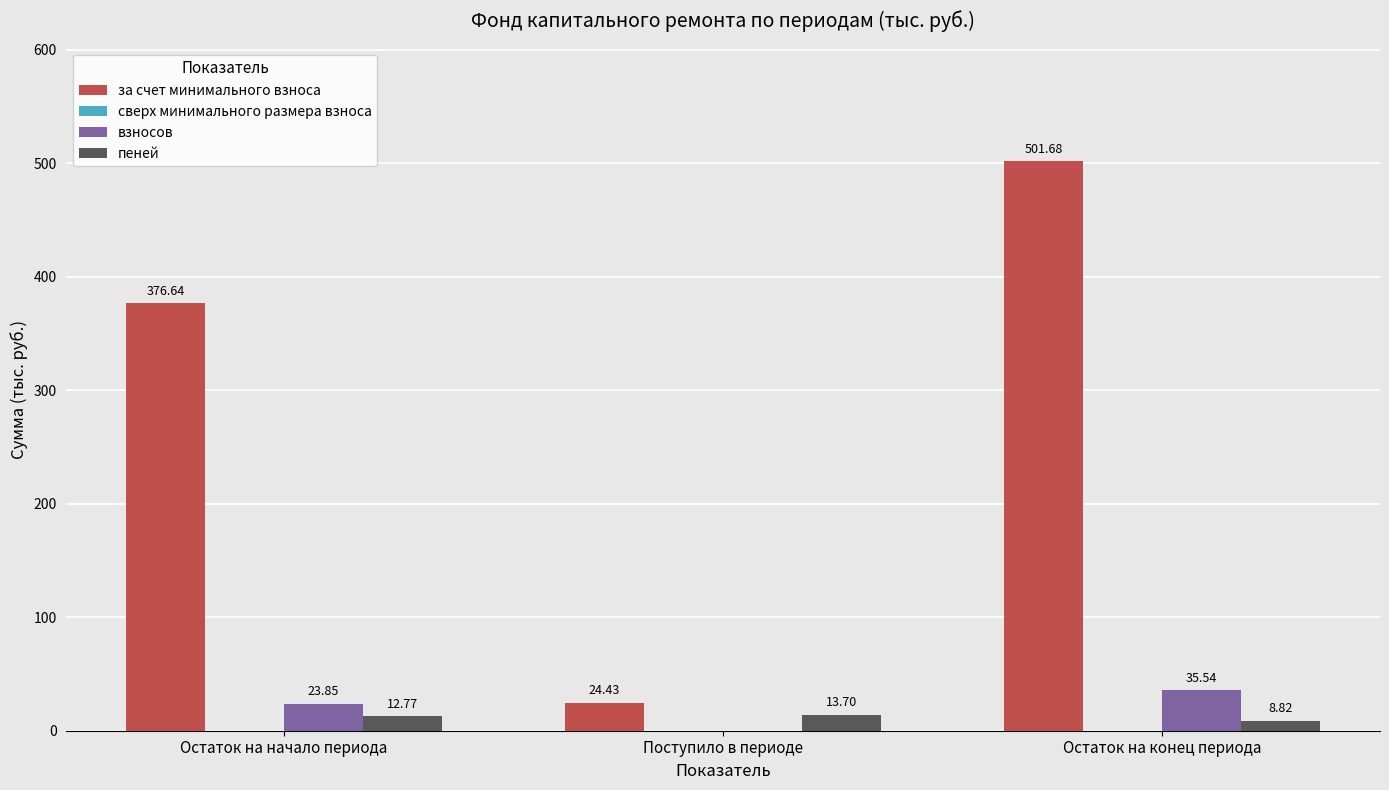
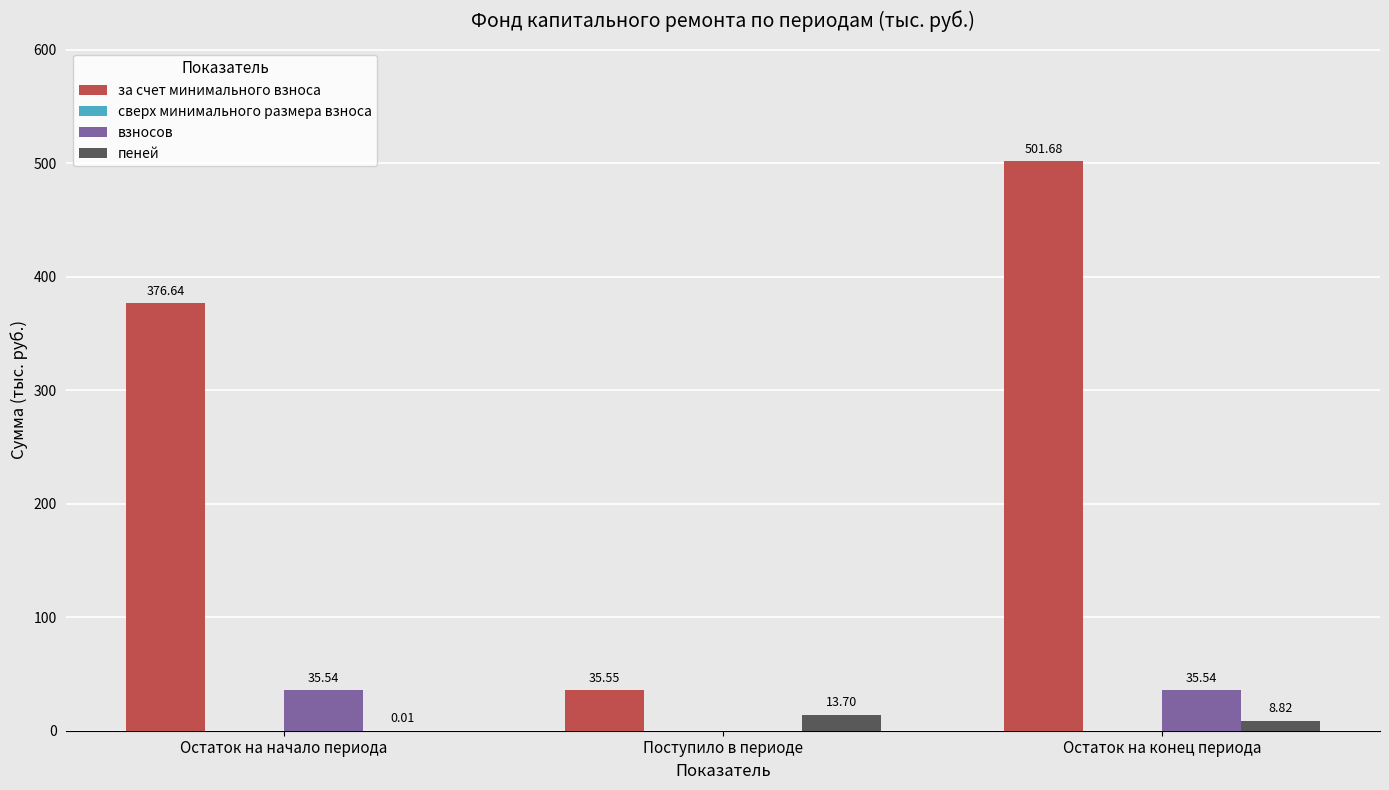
  {
    "за счет минимального взноса": {
      "Остаток на начало периода": 376.64,
-     "Поступило в периоде": 24.43,
+     "Поступило в периоде": 35.55,
      "Остаток на конец периода": 501.68
    },
    "сверх минимального размера взноса": {
      "Остаток на начало периода": 0,
      "Поступило в периоде": 0,
      "Остаток на конец периода": 0
    },
    "взносов": {
-     "Остаток на начало периода": 23.85,
+     "Остаток на начало периода": 35.54,
      "Остаток на конец периода": 35.54
    },
    "пеней": {
-     "Остаток на начало периода": 12.77,
+     "Остаток на начало периода": 0.01,
      "Поступило в периоде": 13.70,
      "Остаток на конец периода": 8.82
    }
  }
